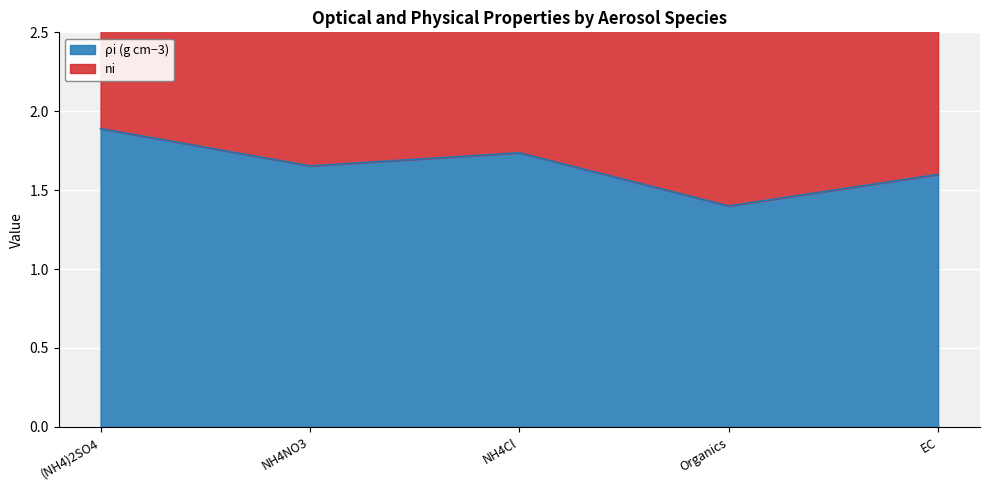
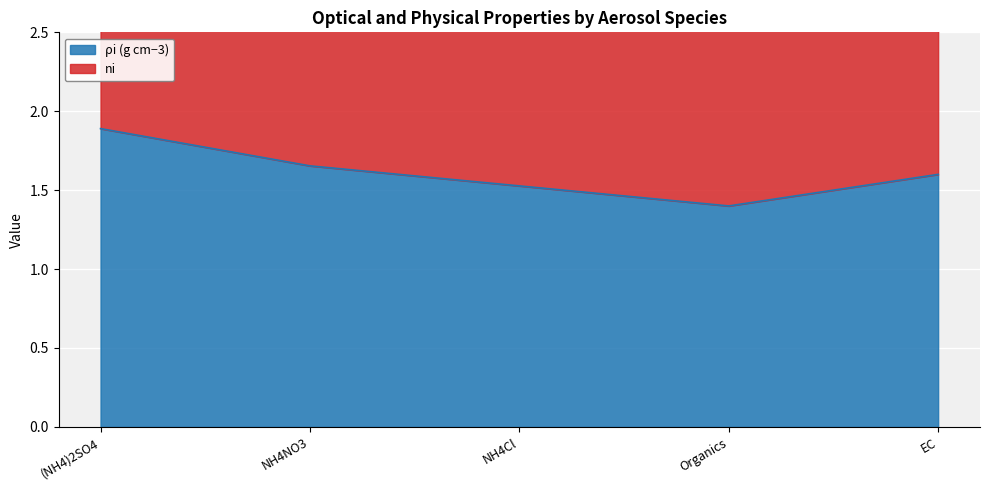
  {
    "ρi (g cm−3)": {
      "(NH4)2SO4": 1.89,
      "NH4NO3": 1.65,
-     "NH4Cl": 1.74,
+     "NH4Cl": 1.53,
      "Organics": 1.40,
      "EC": 1.60
    }
  }
